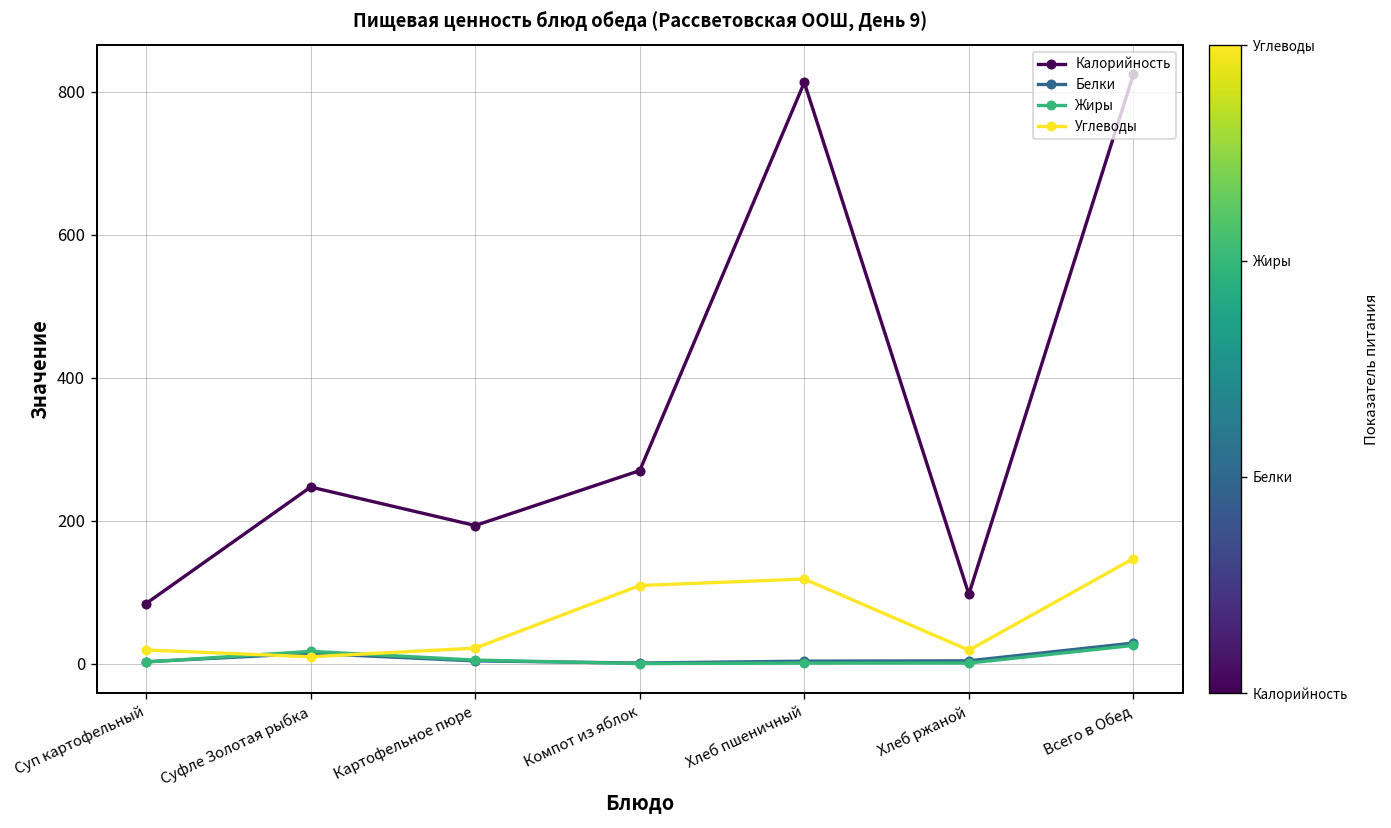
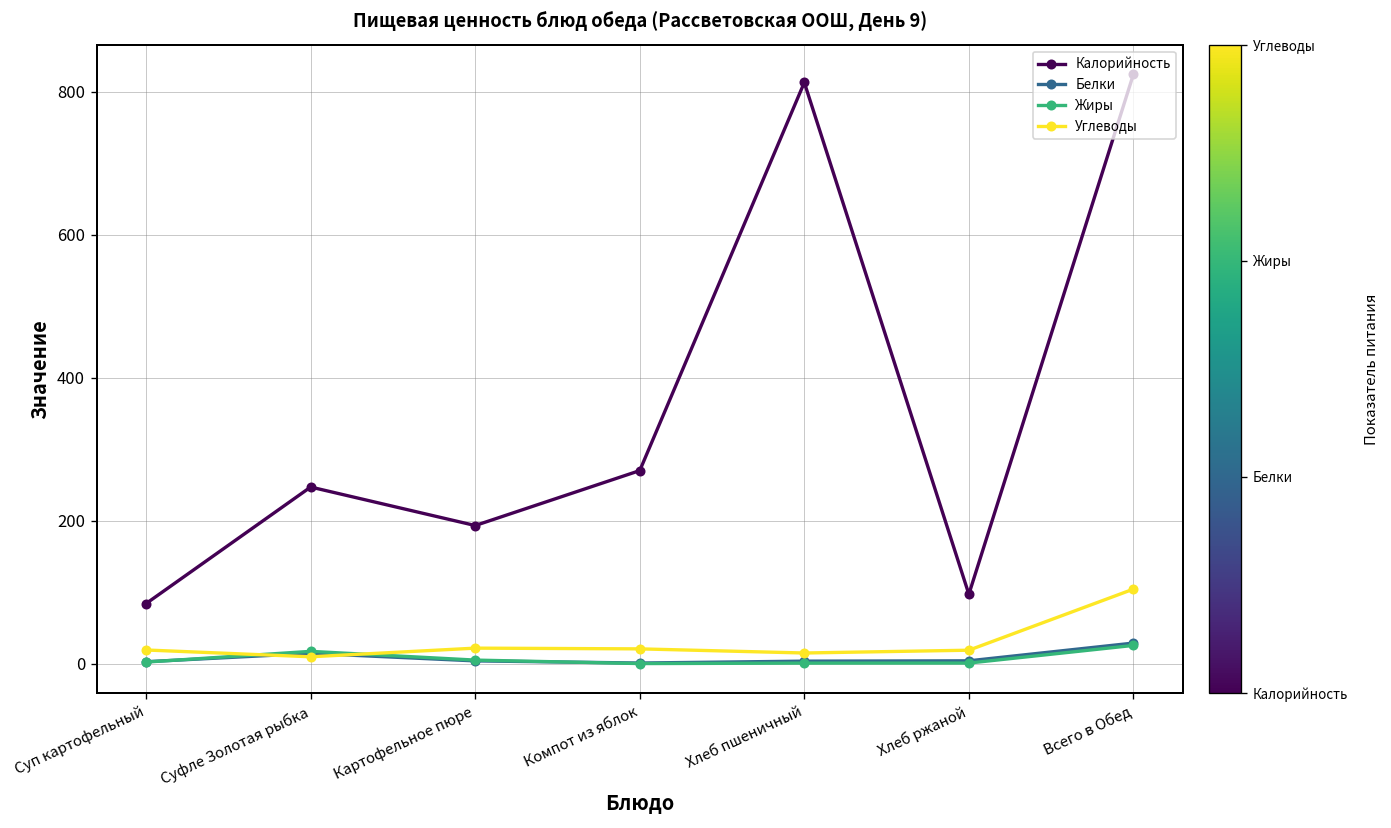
  {
    "Калорийность": {
      "Суп картофельный": 80,
      "Суфле Золотая рыбка": 250,
      "Картофельное пюре": 190,
      "Компот из яблок": 270,
      "Хлеб пшеничный": 810,
      "Хлеб ржаной": 100
    },
    "Углеводы": {
      "Суп картофельный": 20,
      "Суфле Золотая рыбка": 10,
      "Картофельное пюре": 20,
-     "Компот из яблок": 110,
-     "Хлеб пшеничный": 120,
+     "Компот из яблок": 20,
+     "Хлеб пшеничный": 10,
      "Хлеб ржаной": 20,
-     "Всего в Обед": 150
+     "Всего в Обед": 100
    }
  }
